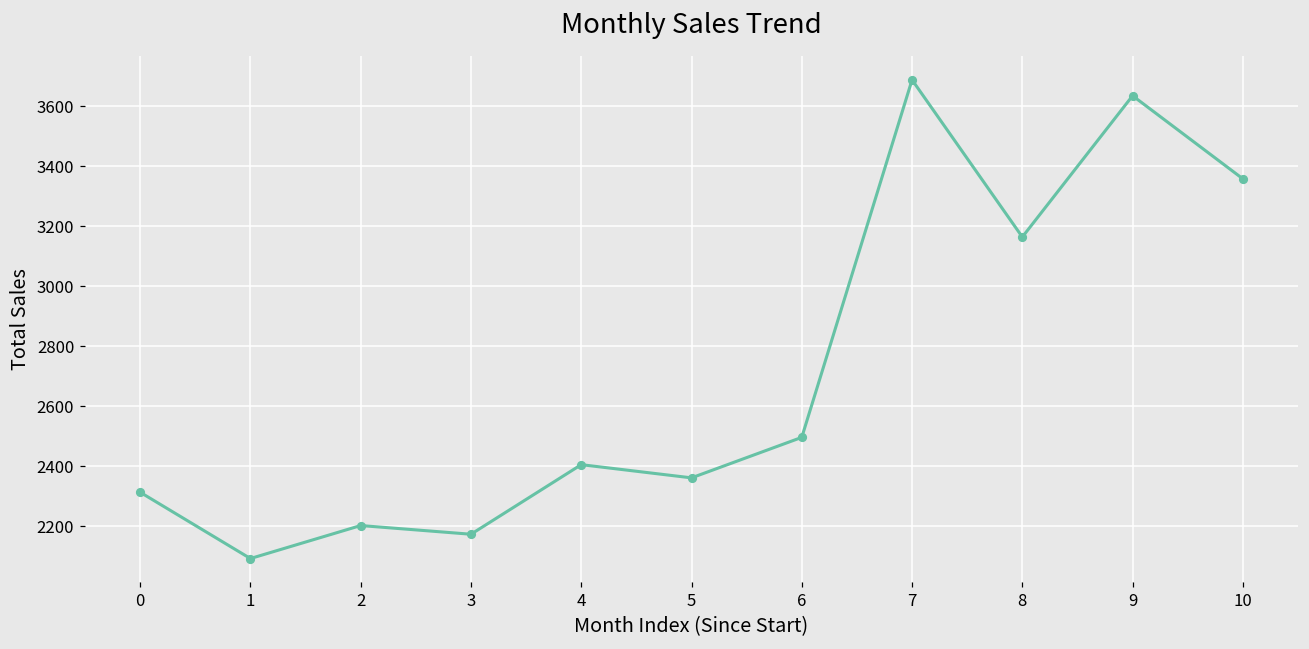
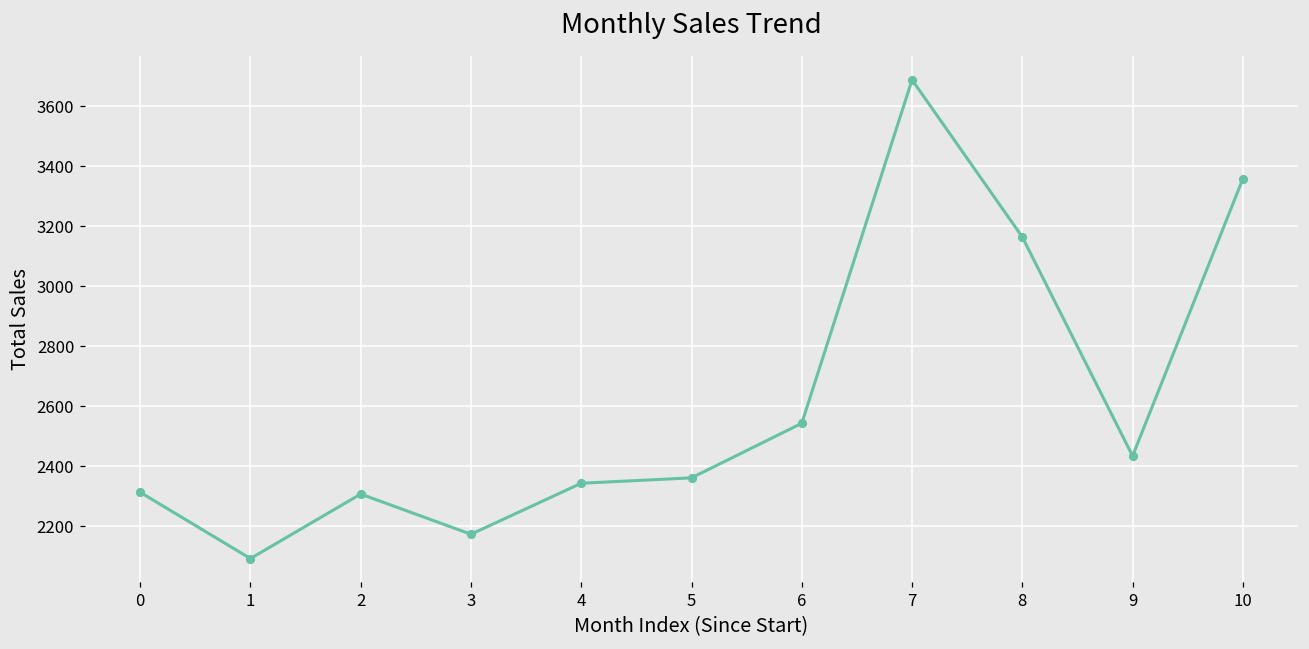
  {
    "0": 2310,
    "1": 2090,
-   "2": 2200,
+   "2": 2310,
    "3": 2170,
-   "4": 2410,
+   "4": 2340,
    "5": 2360,
-   "6": 2500,
+   "6": 2540,
    "7": 3690,
    "8": 3160,
-   "9": 3640,
+   "9": 2430,
    "10": 3360
  }
